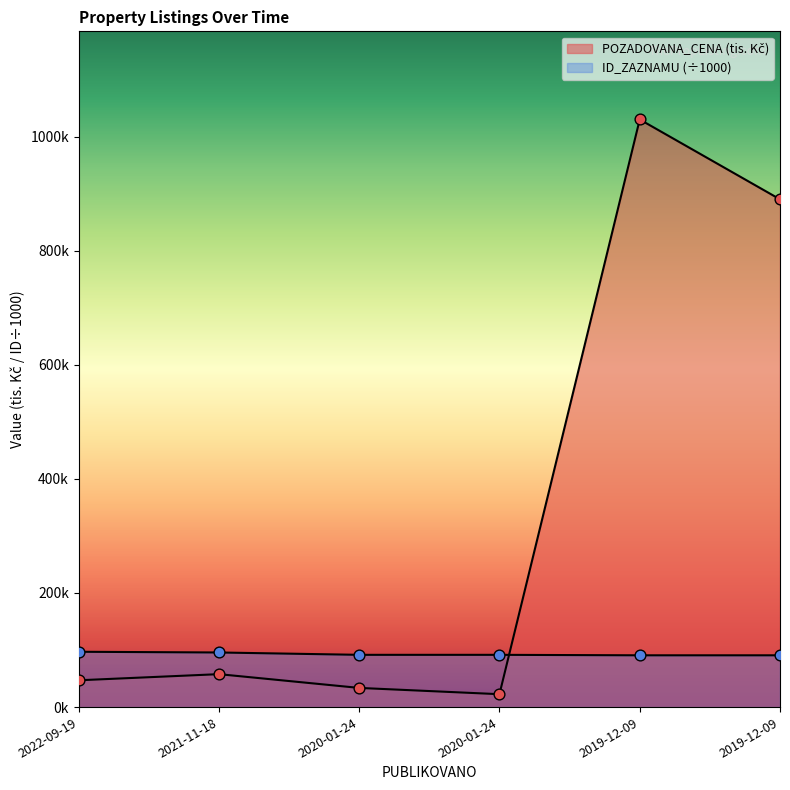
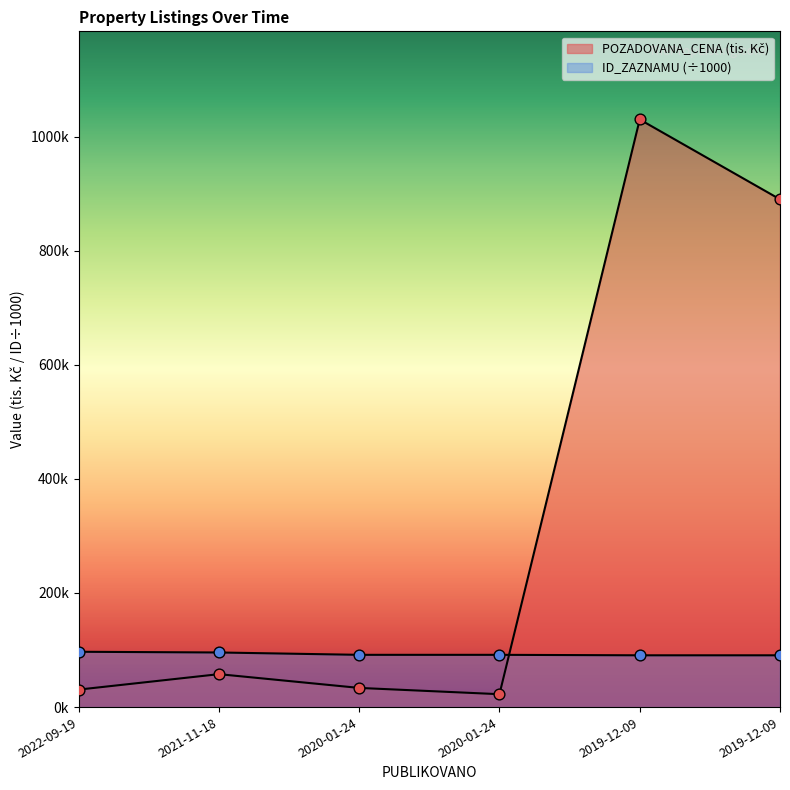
  {
    "POZADOVANA_CENA (tis. Kč)": {
-     "2022-09-19": 50000,
+     "2022-09-19": 30000,
      "2021-11-18": 60000
    },
    "ID_ZAZNAMU (÷1000)": {
      "2022-09-19": 100000,
      "2021-11-18": 100000
    }
  }
